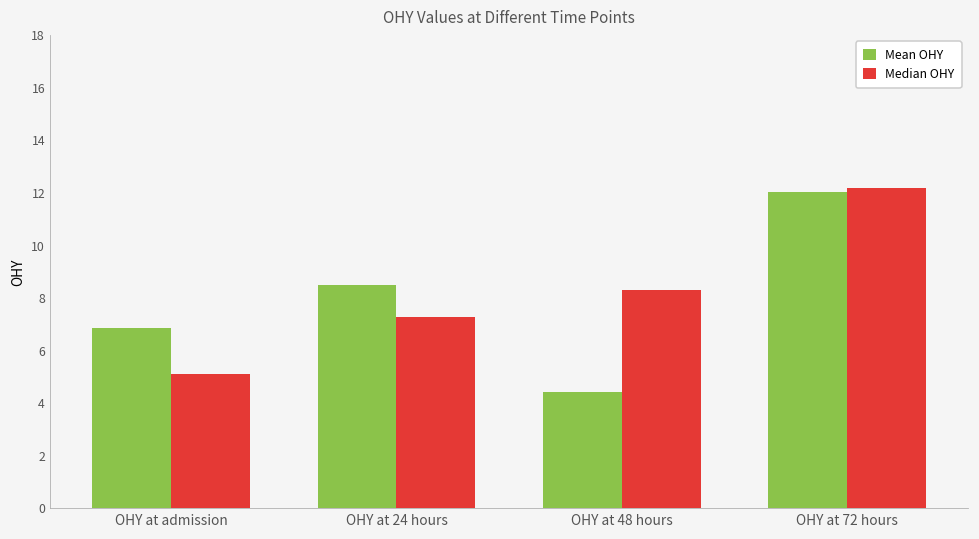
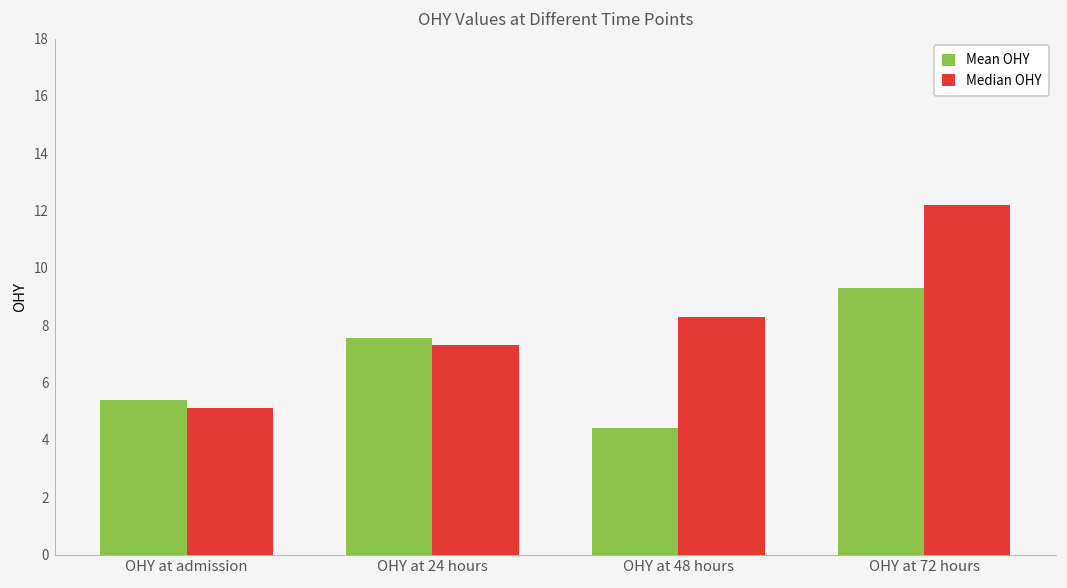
  {
    "Mean OHY": {
-     "OHY at admission": 6.9,
-     "OHY at 24 hours": 8.5,
+     "OHY at admission": 5.4,
+     "OHY at 24 hours": 7.6,
      "OHY at 48 hours": 4.4,
-     "OHY at 72 hours": 12.1
+     "OHY at 72 hours": 9.3
    },
    "Median OHY": {
      "OHY at admission": 5.1,
      "OHY at 24 hours": 7.3,
      "OHY at 48 hours": 8.3,
      "OHY at 72 hours": 12.2
    }
  }
